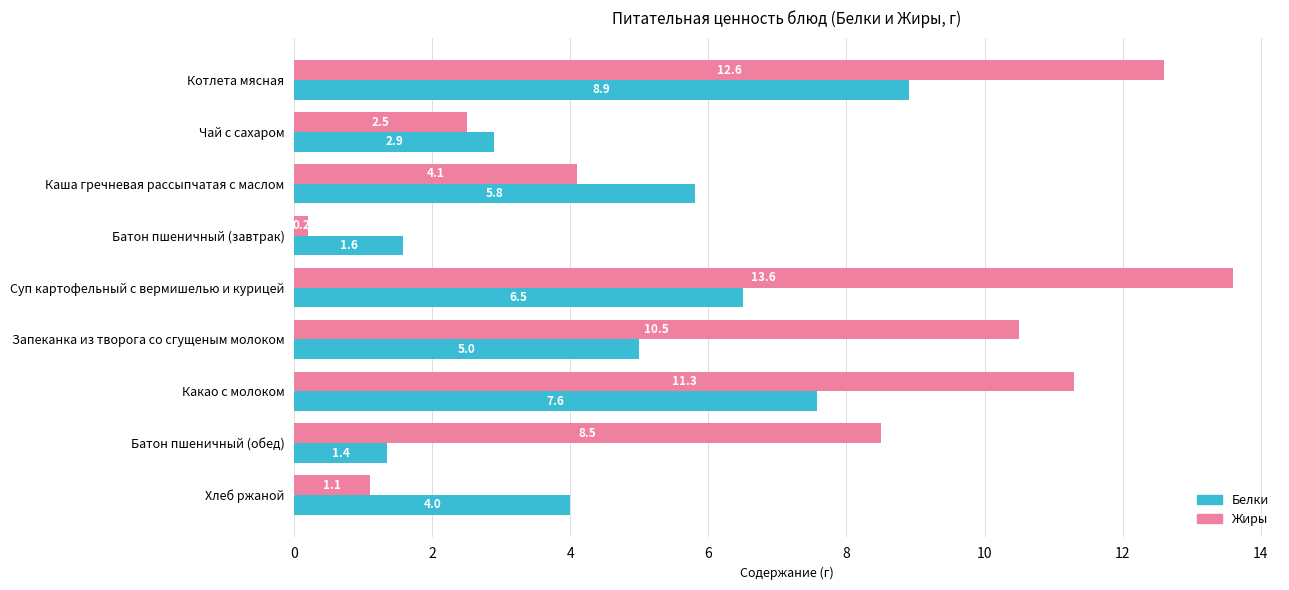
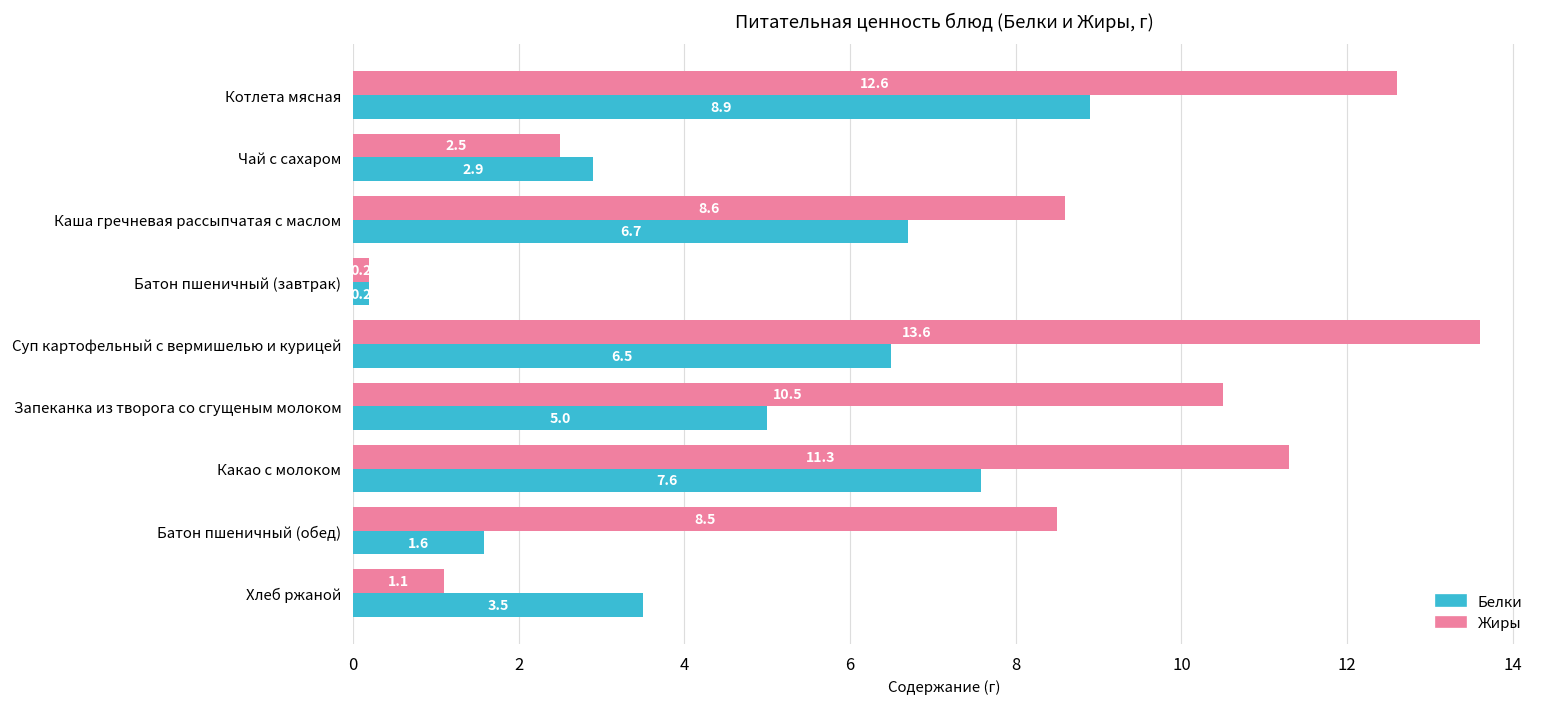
  {
    "Белки": {
      "Котлета мясная": 8.9,
      "Чай с сахаром": 2.9,
-     "Каша гречневая рассыпчатая с маслом": 5.8,
-     "Батон пшеничный (завтрак)": 1.6,
+     "Каша гречневая рассыпчатая с маслом": 6.7,
+     "Батон пшеничный (завтрак)": 0.2,
      "Суп картофельный с вермишелью и курицей": 6.5,
      "Запеканка из творога со сгущеным молоком": 5.0,
      "Какао с молоком": 7.6,
-     "Батон пшеничный (обед)": 1.4,
-     "Хлеб ржаной": 4.0
+     "Батон пшеничный (обед)": 1.6,
+     "Хлеб ржаной": 3.5
    },
    "Жиры": {
      "Котлета мясная": 12.6,
      "Чай с сахаром": 2.5,
-     "Каша гречневая рассыпчатая с маслом": 4.1,
+     "Каша гречневая рассыпчатая с маслом": 8.6,
      "Батон пшеничный (завтрак)": 0.2,
      "Суп картофельный с вермишелью и курицей": 13.6,
      "Запеканка из творога со сгущеным молоком": 10.5,
      "Какао с молоком": 11.3,
      "Батон пшеничный (обед)": 8.5,
      "Хлеб ржаной": 1.1
    }
  }
